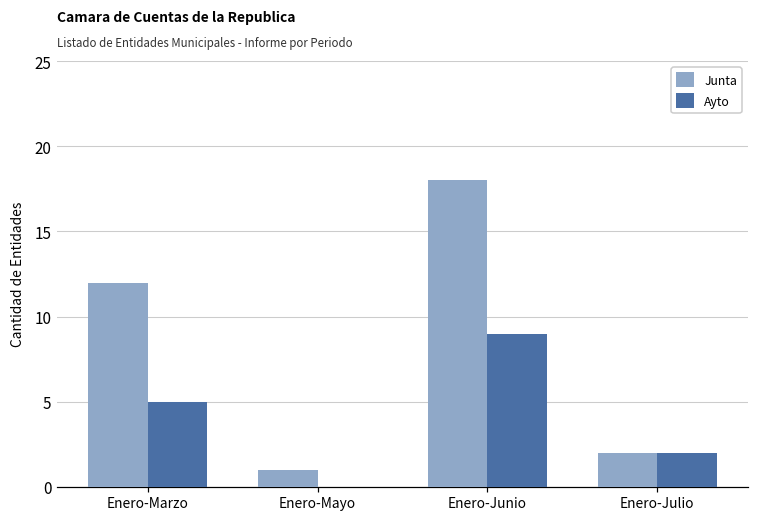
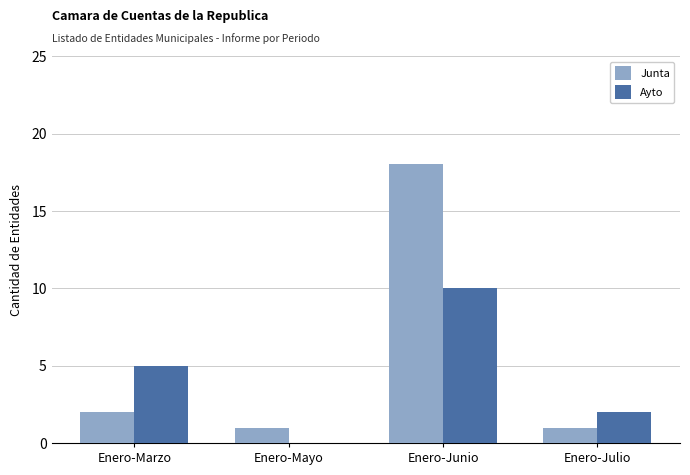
  {
    "Junta": {
-     "Enero-Marzo": 12,
+     "Enero-Marzo": 2,
      "Enero-Mayo": 1,
      "Enero-Junio": 18,
-     "Enero-Julio": 2
+     "Enero-Julio": 1
    },
    "Ayto": {
      "Enero-Marzo": 5,
      "Enero-Mayo": 0,
-     "Enero-Junio": 9,
+     "Enero-Junio": 10,
      "Enero-Julio": 2
    }
  }
